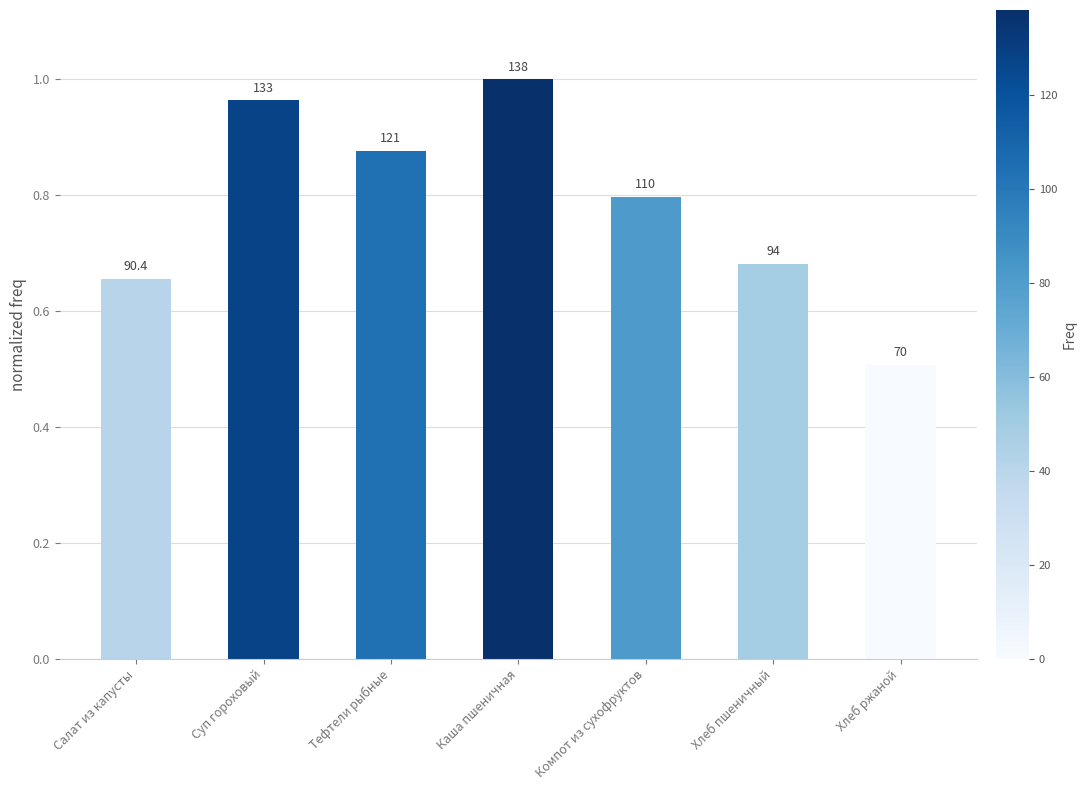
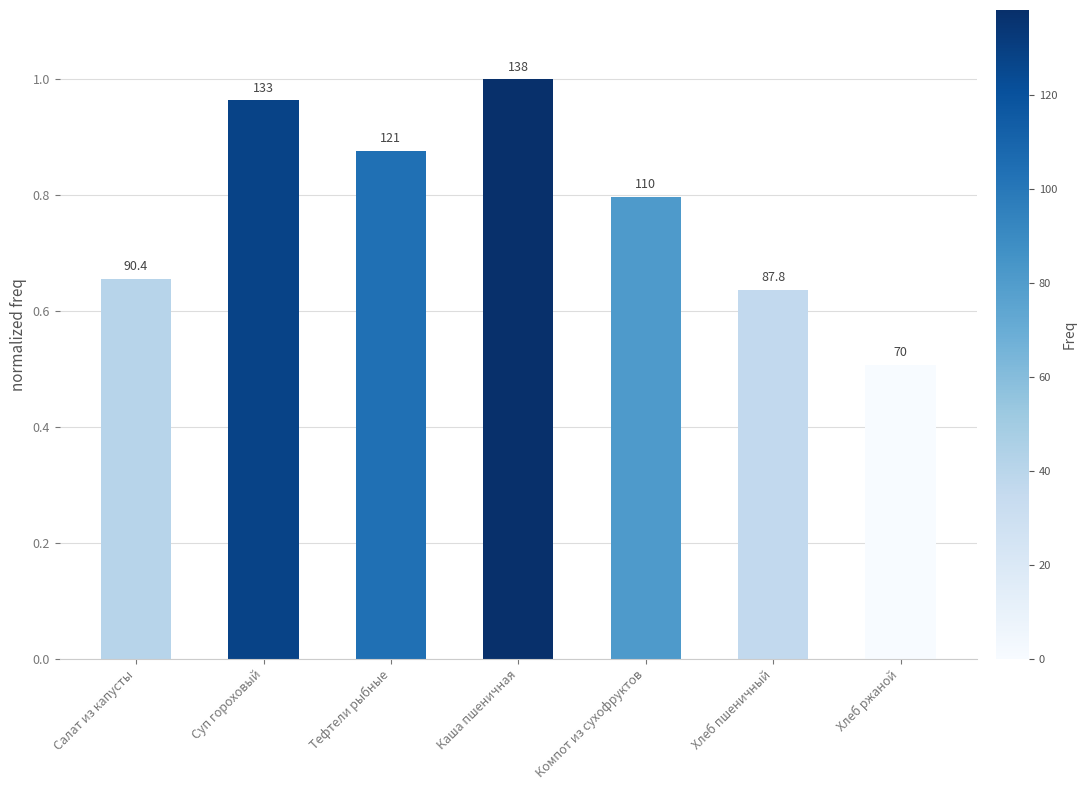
  {
-   "Хлеб пшеничный": 94
+   "Хлеб пшеничный": 87.8
  }
